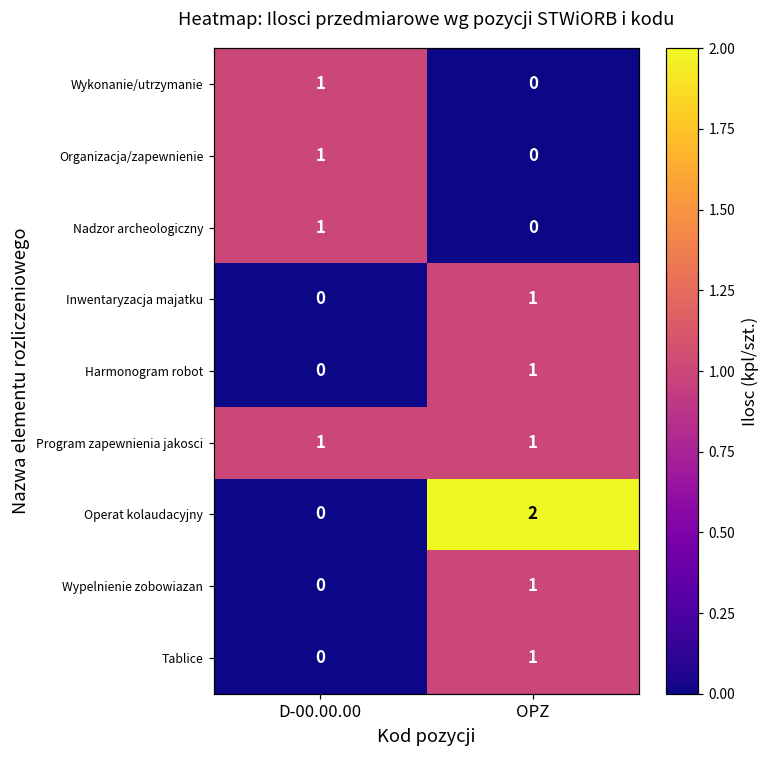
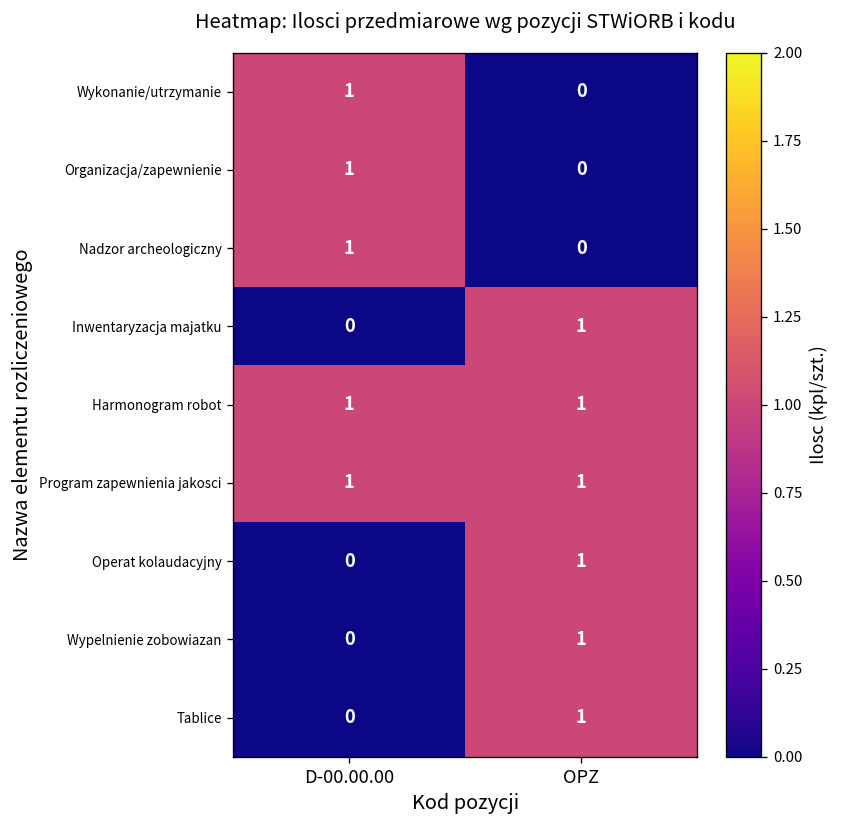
  {
    "Wykonanie/utrzymanie": {
      "D-00.00.00": 1,
      "OPZ": 0
    },
    "Organizacja/zapewnienie": {
      "D-00.00.00": 1,
      "OPZ": 0
    },
    "Nadzor archeologiczny": {
      "D-00.00.00": 1,
      "OPZ": 0
    },
    "Inwentaryzacja majatku": {
      "D-00.00.00": 0,
      "OPZ": 1
    },
    "Harmonogram robot": {
-     "D-00.00.00": 0,
+     "D-00.00.00": 1,
      "OPZ": 1
    },
    "Program zapewnienia jakosci": {
      "D-00.00.00": 1,
      "OPZ": 1
    },
    "Operat kolaudacyjny": {
      "D-00.00.00": 0,
-     "OPZ": 2
+     "OPZ": 1
    },
    "Wypelnienie zobowiazan": {
      "D-00.00.00": 0,
      "OPZ": 1
    },
    "Tablice": {
      "D-00.00.00": 0,
      "OPZ": 1
    }
  }
